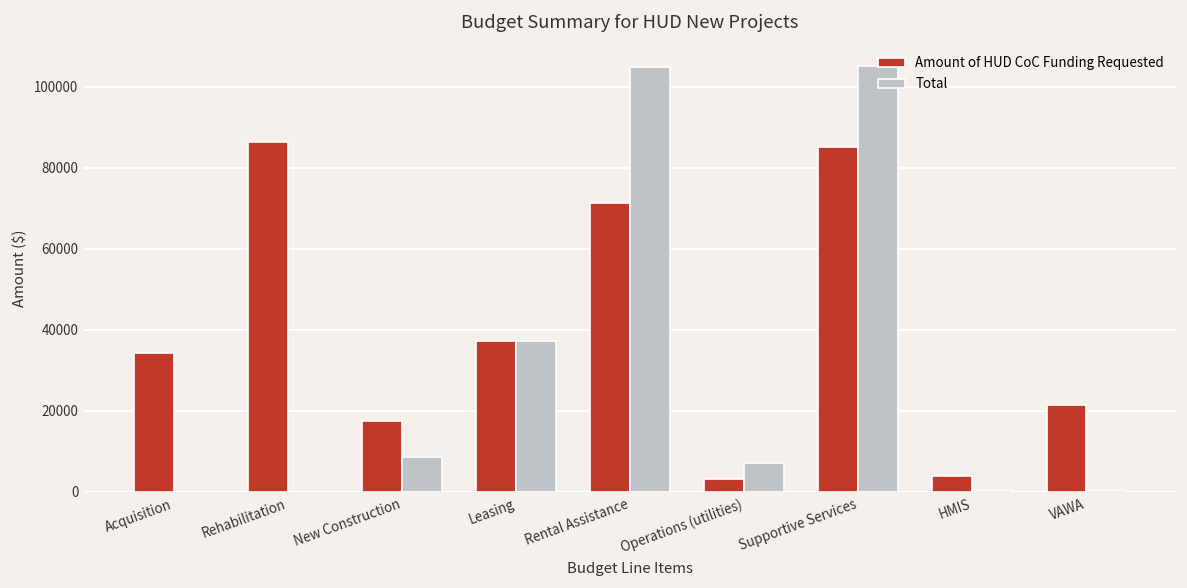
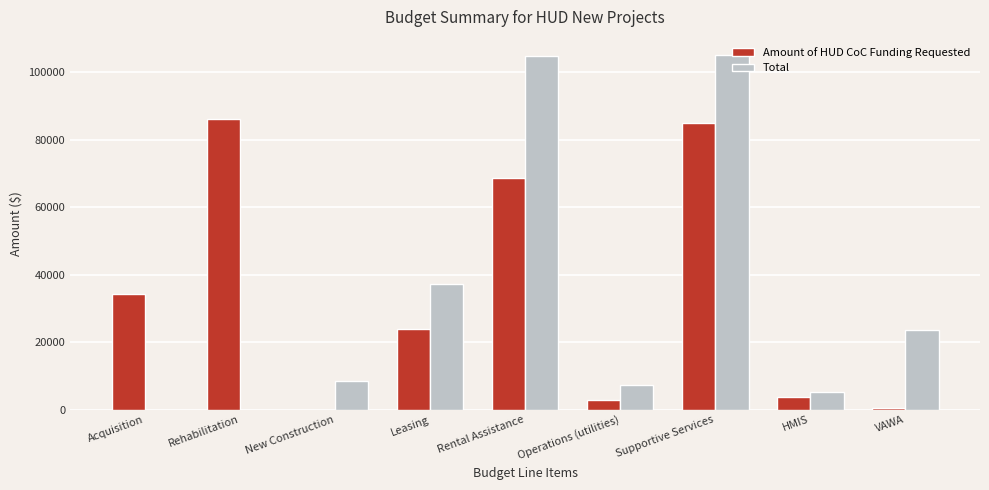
  {
    "Amount of HUD CoC Funding Requested": {
      "Acquisition": 34000,
      "Rehabilitation": 86000,
-     "New Construction": 18000,
-     "Leasing": 37000,
-     "Rental Assistance": 71000,
+     "New Construction": 0,
+     "Leasing": 24000,
+     "Rental Assistance": 69000,
      "Operations (utilities)": 3000,
      "Supportive Services": 85000,
      "HMIS": 4000,
-     "VAWA": 21000
+     "VAWA": 1000
    },
    "Total": {
      "Acquisition": 0,
      "Rehabilitation": 0,
      "New Construction": 9000,
      "Leasing": 37000,
      "Rental Assistance": 105000,
      "Operations (utilities)": 7000,
      "Supportive Services": 105000,
-     "HMIS": 0,
-     "VAWA": 1000
+     "HMIS": 5000,
+     "VAWA": 23000
    }
  }
